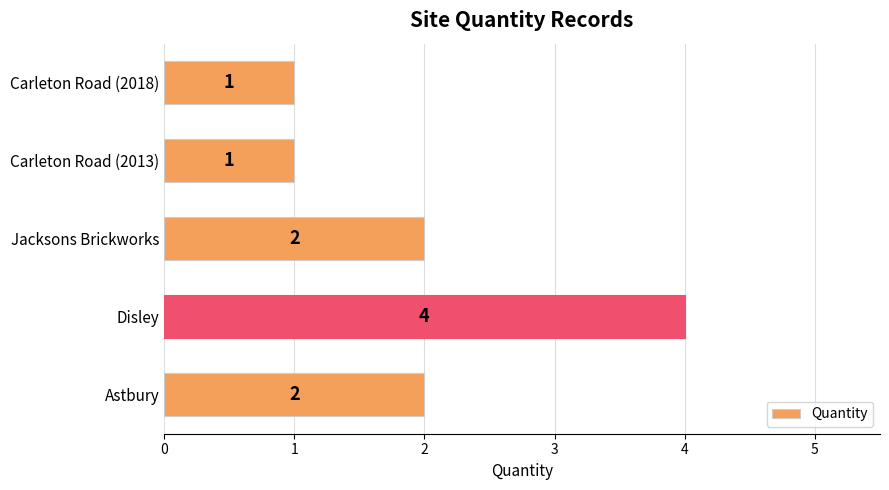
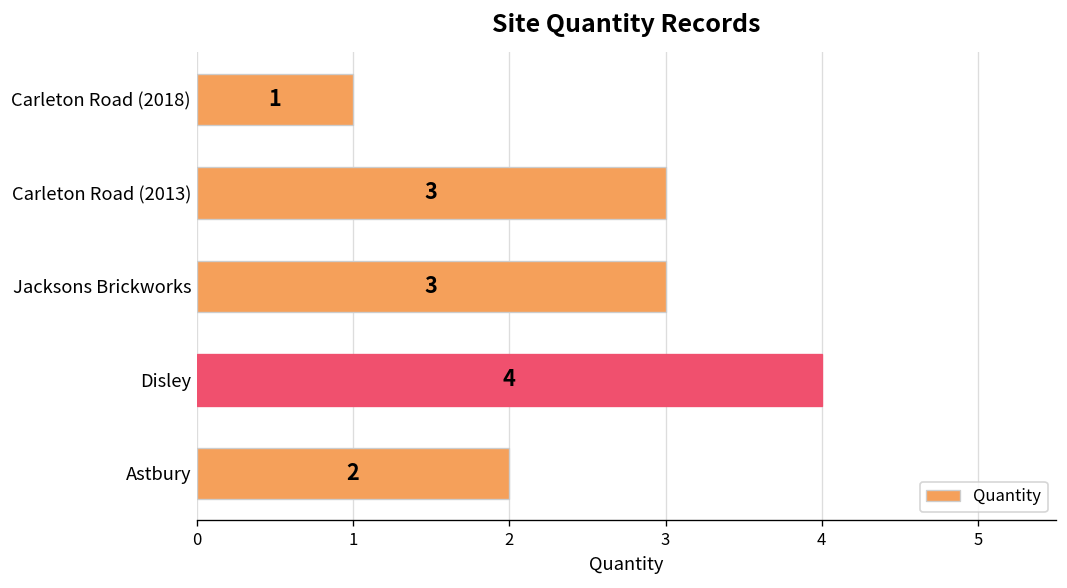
  {
    "Carleton Road (2018)": 1,
-   "Carleton Road (2013)": 1,
-   "Jacksons Brickworks": 2,
+   "Carleton Road (2013)": 3,
+   "Jacksons Brickworks": 3,
    "Disley": 4,
    "Astbury": 2
  }
